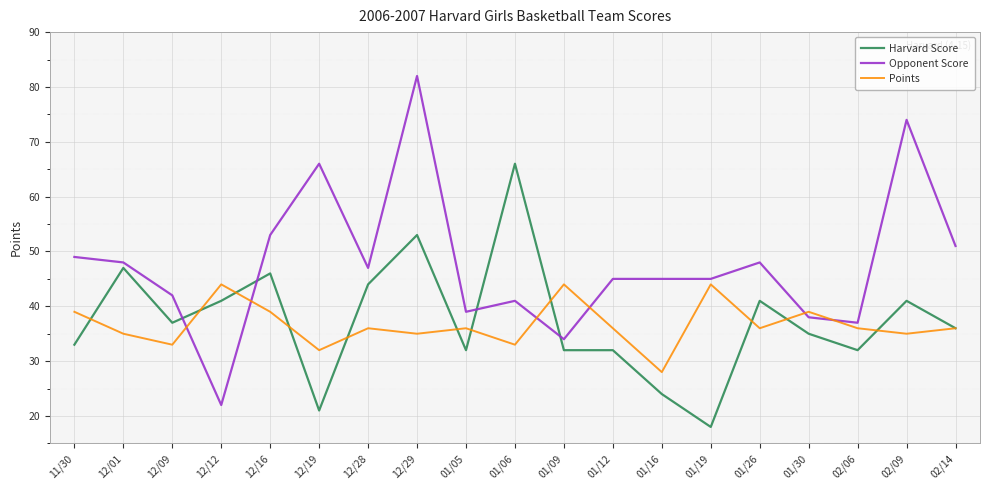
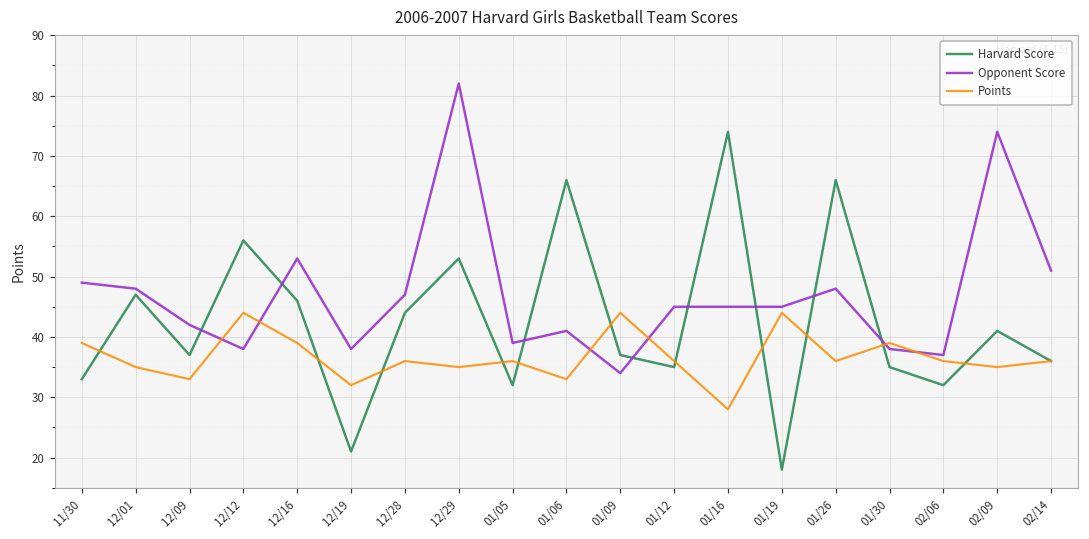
  {
    "Harvard Score": {
      "11/30": 33,
      "12/01": 47,
      "12/09": 37,
-     "12/12": 41,
+     "12/12": 56,
      "12/16": 46,
      "12/19": 21,
      "12/28": 44,
      "12/29": 53,
      "01/05": 32,
      "01/06": 66,
-     "01/09": 32,
-     "01/12": 32,
-     "01/16": 24,
+     "01/09": 37,
+     "01/12": 35,
+     "01/16": 74,
      "01/19": 18,
-     "01/26": 41,
+     "01/26": 66,
      "01/30": 35,
      "02/06": 32,
      "02/09": 41
    },
    "Opponent Score": {
      "11/30": 49,
      "12/01": 48,
      "12/09": 42,
-     "12/12": 22,
+     "12/12": 38,
      "12/16": 53,
-     "12/19": 66,
+     "12/19": 38,
      "12/28": 47,
      "12/29": 82,
      "01/05": 39,
      "01/06": 41,
      "01/09": 34,
      "01/12": 45,
      "01/16": 45,
      "01/19": 45,
      "01/26": 48,
      "01/30": 38,
      "02/06": 37,
      "02/09": 74,
      "02/14": 51
    },
    "Points": {
      "11/30": 39,
      "12/01": 35,
      "12/09": 33,
      "12/12": 44,
      "12/16": 39,
      "12/19": 32,
      "12/28": 36,
      "12/29": 35,
      "01/05": 36,
      "01/06": 33,
      "01/09": 44,
      "01/12": 36,
      "01/16": 28,
      "01/19": 44,
      "01/26": 36,
      "01/30": 39,
      "02/06": 36,
      "02/09": 35
    }
  }
